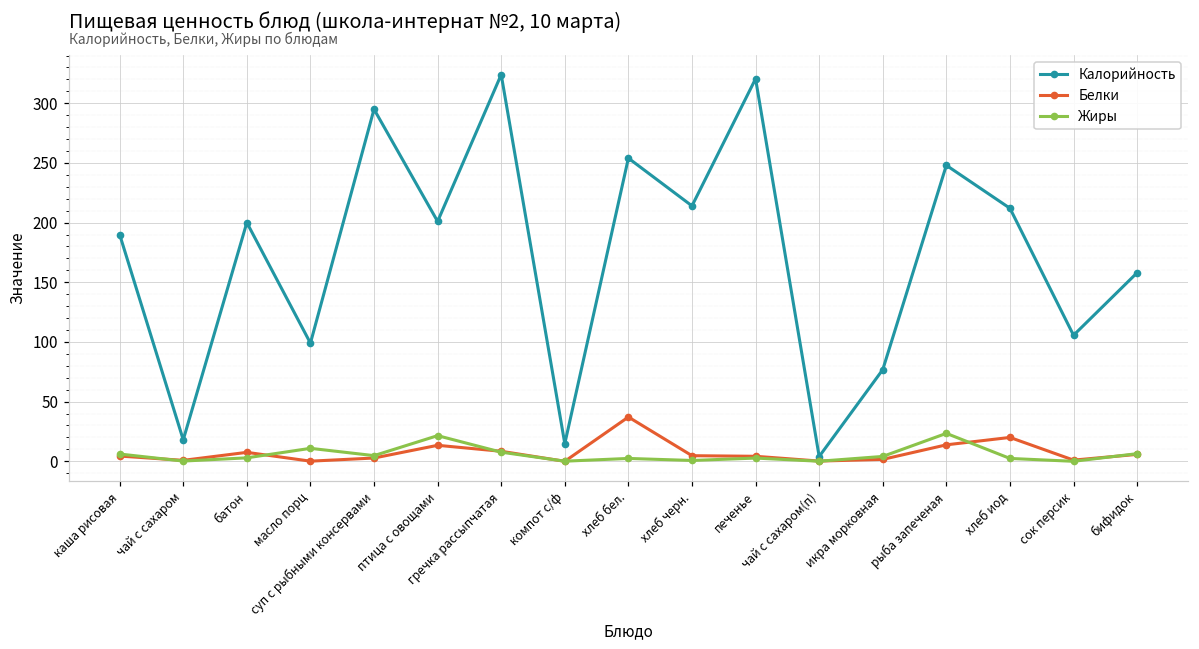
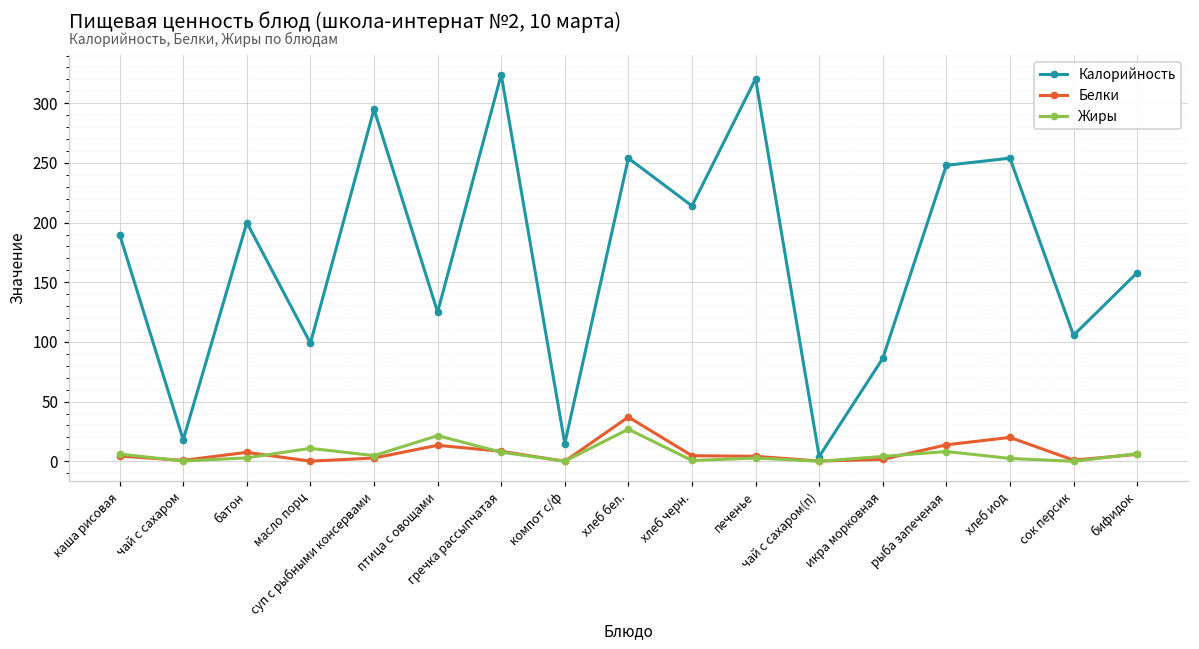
  {
    "Калорийность": {
      "каша рисовая": 190,
      "чай с сахаром": 18,
      "батон": 200,
      "масло порц": 99,
      "суп с рыбными консервами": 295,
-     "птица с овощами": 201,
+     "птица с овощами": 125,
      "гречка рассыпчатая": 324,
      "компот с/ф": 15,
      "хлеб бел.": 254,
      "хлеб черн.": 214,
      "печенье": 321,
      "чай с сахаром(п)": 4,
-     "икра морковная": 77,
+     "икра морковная": 86,
      "рыба запеченая": 248,
-     "хлеб иод": 212,
+     "хлеб иод": 254,
      "сок персик": 106,
      "бифидок": 158
    },
    "Белки": {
      "батон": 8,
      "масло порц": 0,
      "птица с овощами": 13,
      "хлеб бел.": 37,
      "хлеб черн.": 5,
      "икра морковная": 2,
      "рыба запеченая": 14,
      "хлеб иод": 20
    },
    "Жиры": {
      "батон": 3,
      "масло порц": 11,
      "птица с овощами": 22,
-     "хлеб бел.": 2,
+     "хлеб бел.": 27,
      "хлеб черн.": 1,
      "икра морковная": 4,
-     "рыба запеченая": 23,
+     "рыба запеченая": 8,
      "хлеб иод": 2
    }
  }
